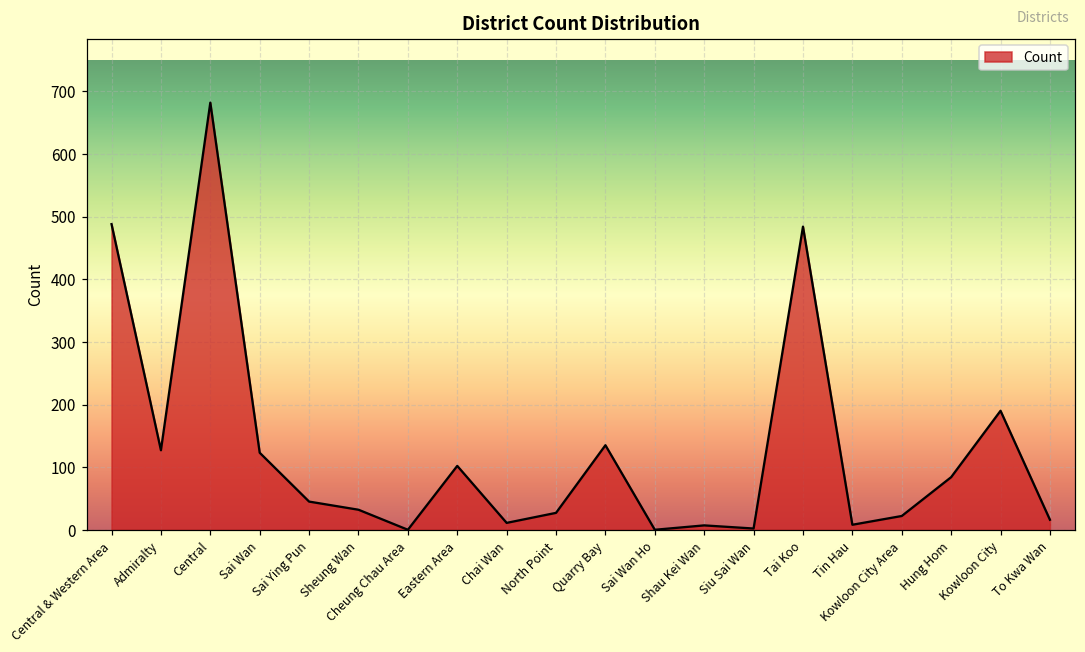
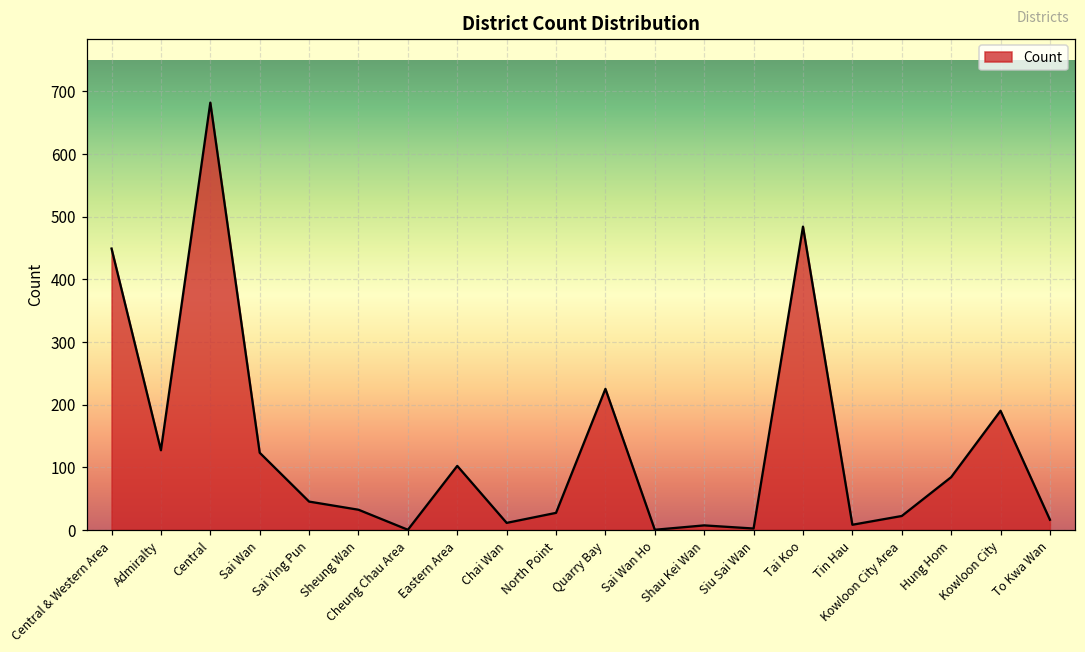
  {
-   "Central & Western Area": 490,
+   "Central & Western Area": 450,
    "Admiralty": 130,
    "Central": 680,
    "Sai Wan": 120,
    "Sai Ying Pun": 50,
    "Sheung Wan": 30,
    "Cheung Chau Area": 0,
    "Eastern Area": 100,
    "Chai Wan": 10,
    "North Point": 30,
-   "Quarry Bay": 140,
+   "Quarry Bay": 230,
    "Sai Wan Ho": 0,
    "Shau Kei Wan": 10,
    "Siu Sai Wan": 0,
    "Tai Koo": 480,
    "Tin Hau": 10,
    "Kowloon City Area": 20,
    "Hung Hom": 80,
    "Kowloon City": 190,
    "To Kwa Wan": 20
  }
